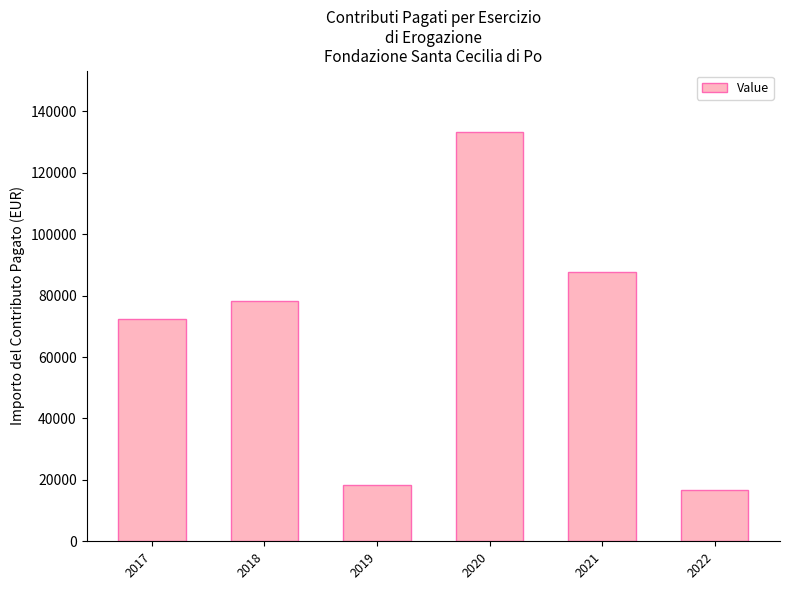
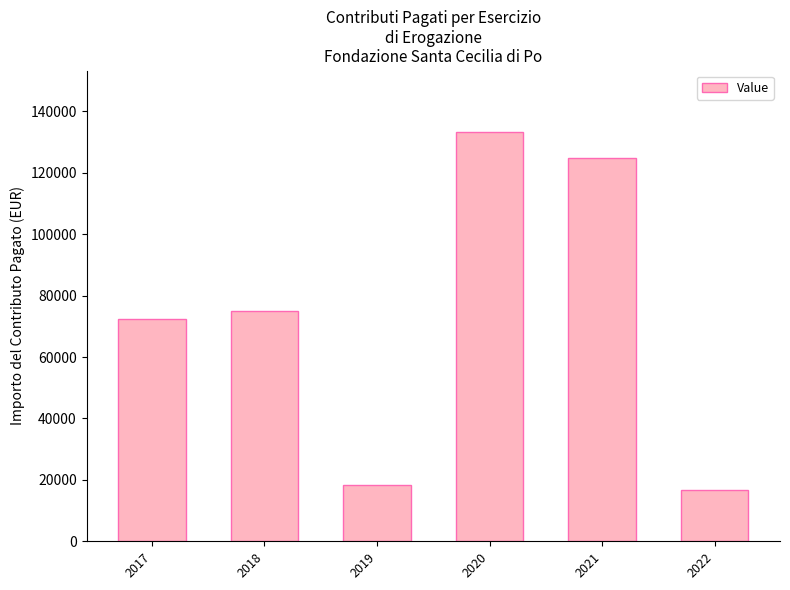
  {
    "2017": 72000,
-   "2018": 78000,
+   "2018": 75000,
    "2019": 18000,
    "2020": 133000,
-   "2021": 88000,
+   "2021": 125000,
    "2022": 17000
  }
